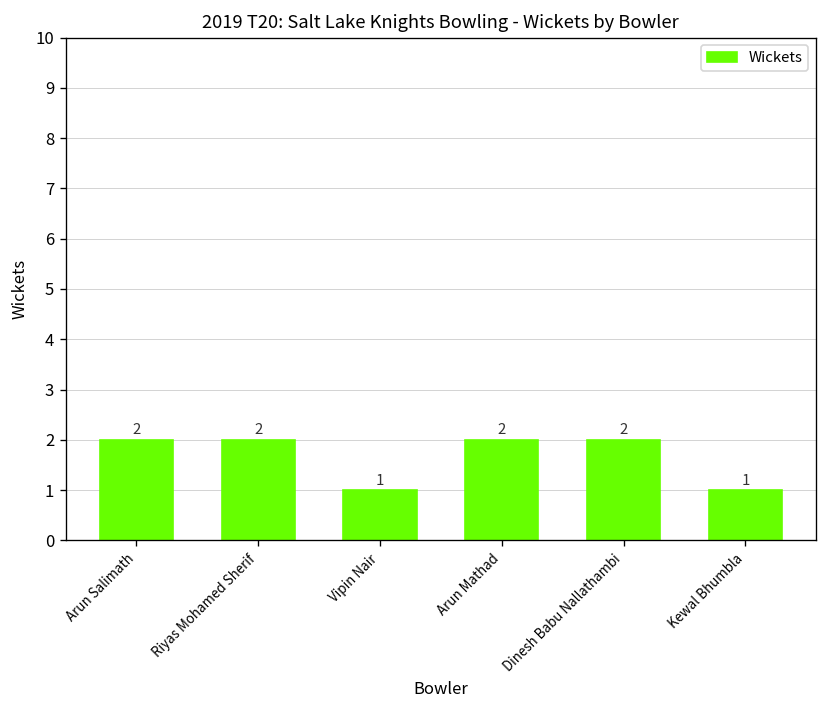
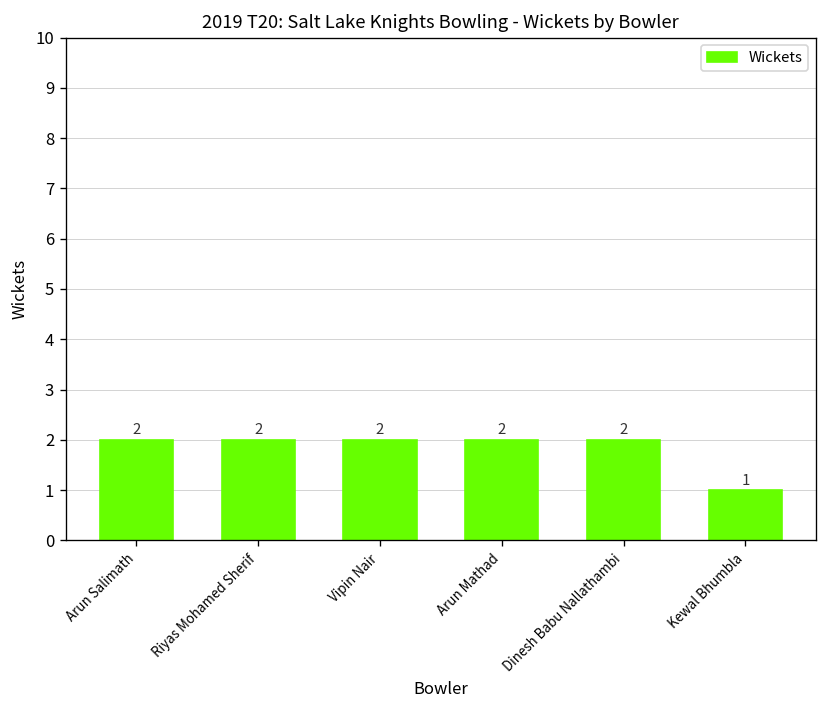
  {
    "Arun Salimath": 2,
    "Riyas Mohamed Sherif": 2,
-   "Vipin Nair": 1,
+   "Vipin Nair": 2,
    "Arun Mathad": 2,
    "Dinesh Babu Nallathambi": 2,
    "Kewal Bhumbla": 1
  }
